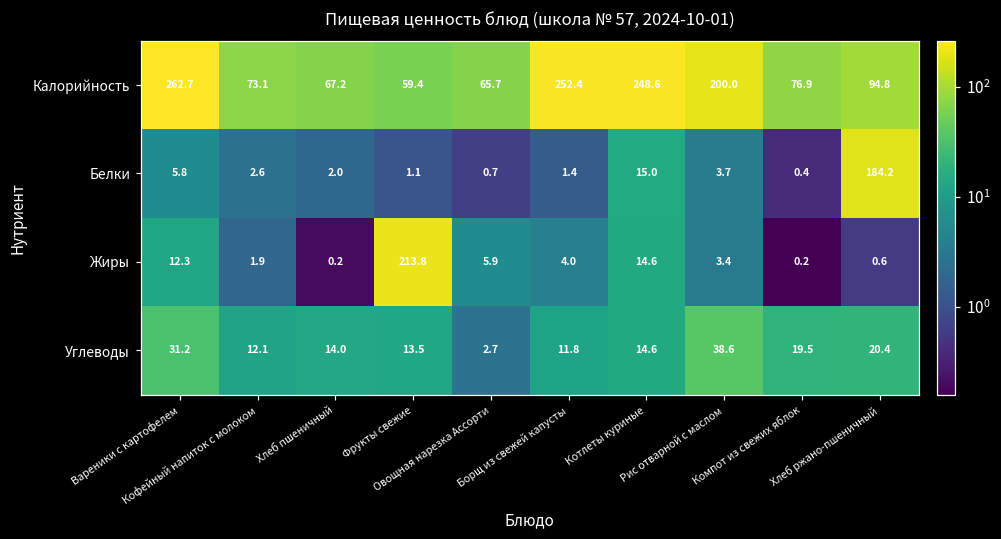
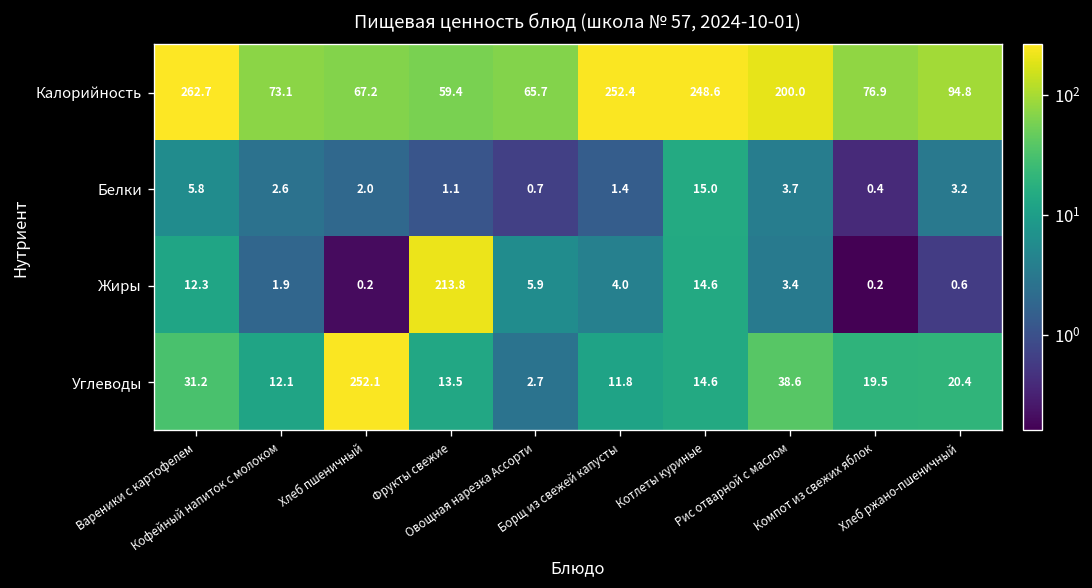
  {
    "Калорийность": {
      "Вареники с картофелем": 262.7,
      "Кофейный напиток с молоком": 73.1,
      "Хлеб пшеничный": 67.2,
      "Фрукты свежие": 59.4,
      "Овощная нарезка Ассорти": 65.7,
      "Борщ из свежей капусты": 252.4,
      "Котлеты куриные": 248.6,
      "Рис отварной с маслом": 200.0,
      "Компот из свежих яблок": 76.9,
      "Хлеб ржано-пшеничный": 94.8
    },
    "Белки": {
      "Вареники с картофелем": 5.8,
      "Кофейный напиток с молоком": 2.6,
      "Хлеб пшеничный": 2.0,
      "Фрукты свежие": 1.1,
      "Овощная нарезка Ассорти": 0.7,
      "Борщ из свежей капусты": 1.4,
      "Котлеты куриные": 15.0,
      "Рис отварной с маслом": 3.7,
      "Компот из свежих яблок": 0.4,
-     "Хлеб ржано-пшеничный": 184.2
+     "Хлеб ржано-пшеничный": 3.2
    },
    "Жиры": {
      "Вареники с картофелем": 12.3,
      "Кофейный напиток с молоком": 1.9,
      "Хлеб пшеничный": 0.2,
      "Фрукты свежие": 213.8,
      "Овощная нарезка Ассорти": 5.9,
      "Борщ из свежей капусты": 4.0,
      "Котлеты куриные": 14.6,
      "Рис отварной с маслом": 3.4,
      "Компот из свежих яблок": 0.2,
      "Хлеб ржано-пшеничный": 0.6
    },
    "Углеводы": {
      "Вареники с картофелем": 31.2,
      "Кофейный напиток с молоком": 12.1,
-     "Хлеб пшеничный": 14.0,
+     "Хлеб пшеничный": 252.1,
      "Фрукты свежие": 13.5,
      "Овощная нарезка Ассорти": 2.7,
      "Борщ из свежей капусты": 11.8,
      "Котлеты куриные": 14.6,
      "Рис отварной с маслом": 38.6,
      "Компот из свежих яблок": 19.5,
      "Хлеб ржано-пшеничный": 20.4
    }
  }
